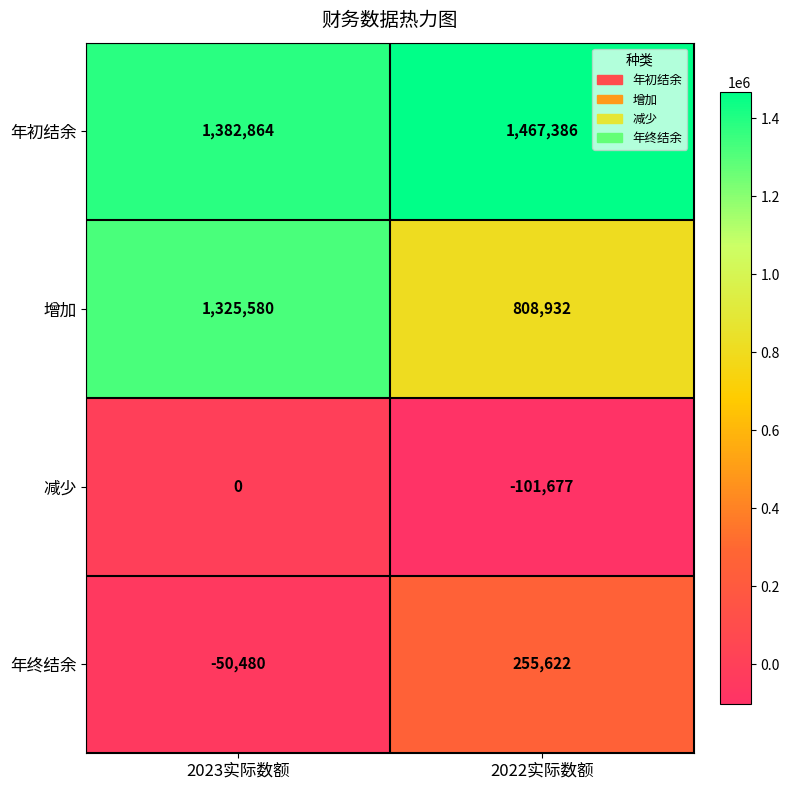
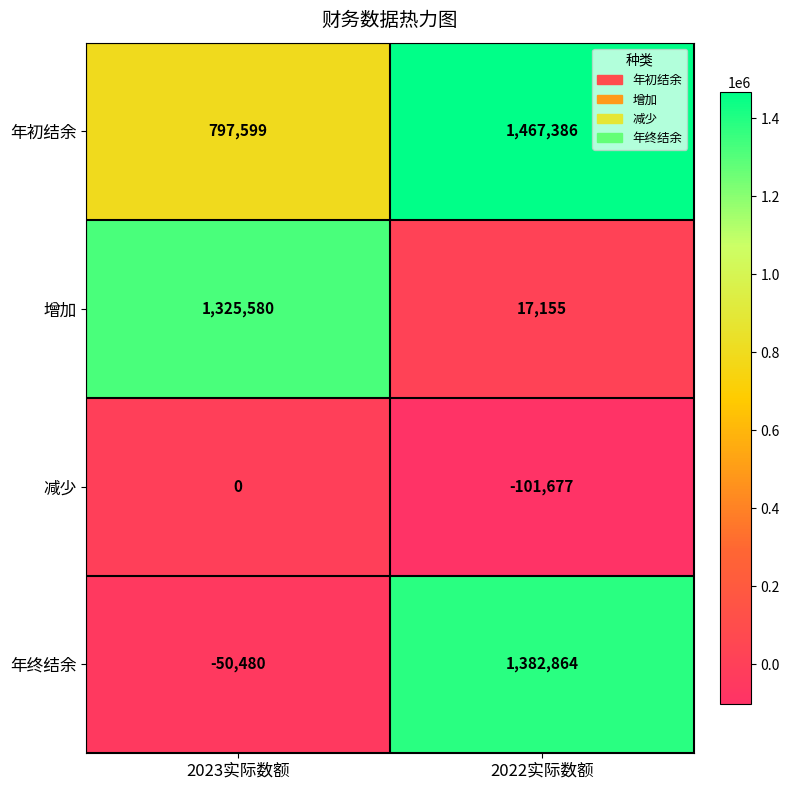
  {
    "年初结余": {
-     "2023实际数额": "1,382,864",
+     "2023实际数额": "797,599",
      "2022实际数额": "1,467,386"
    },
    "增加": {
      "2023实际数额": "1,325,580",
-     "2022实际数额": "808,932"
+     "2022实际数额": "17,155"
    },
    "减少": {
      "2023实际数额": "0",
      "2022实际数额": "-101,677"
    },
    "年终结余": {
      "2023实际数额": "-50,480",
-     "2022实际数额": "255,622"
+     "2022实际数额": "1,382,864"
    }
  }
